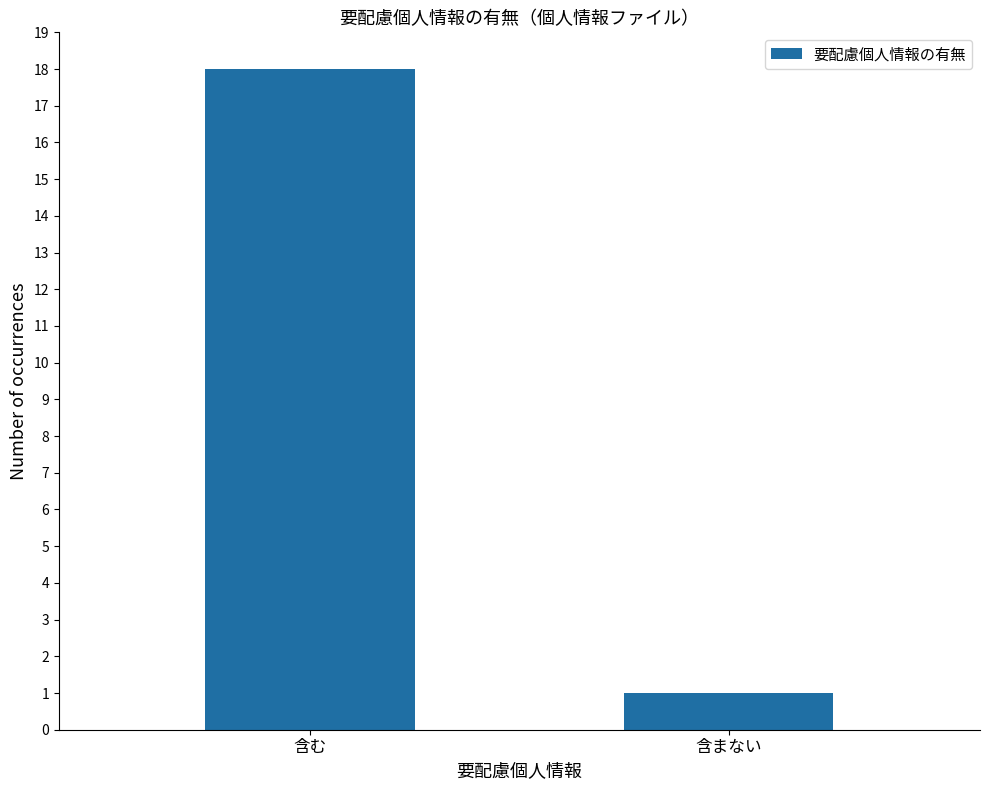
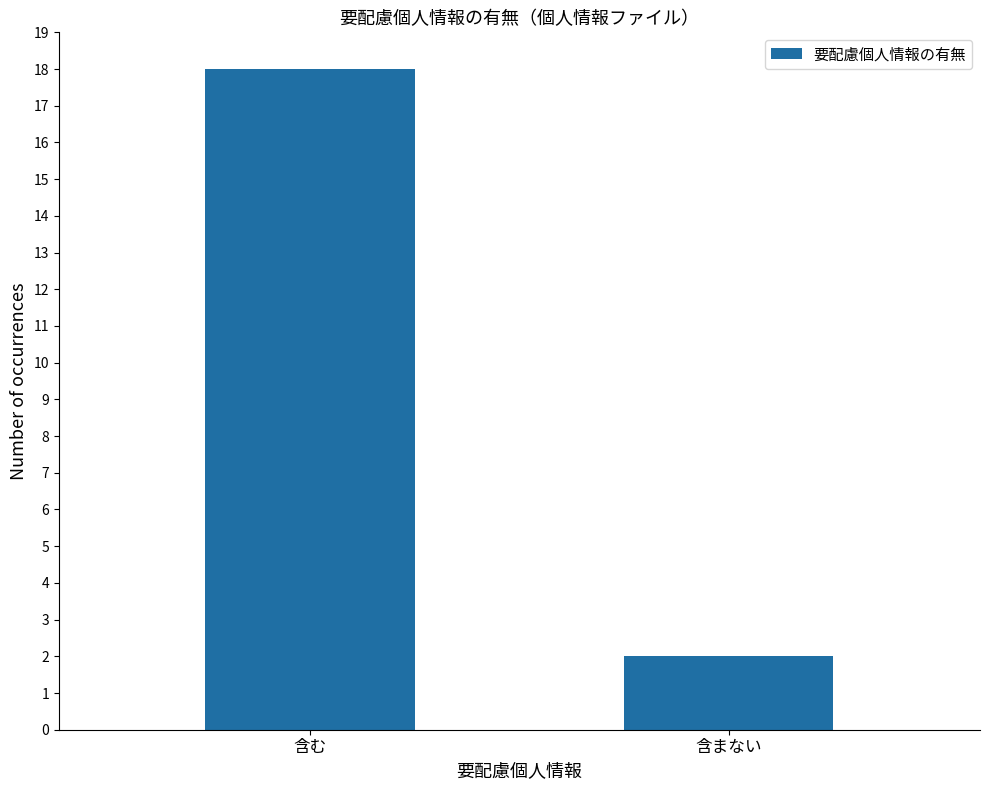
  {
    "含む": 18,
-   "含まない": 1
+   "含まない": 2
  }
